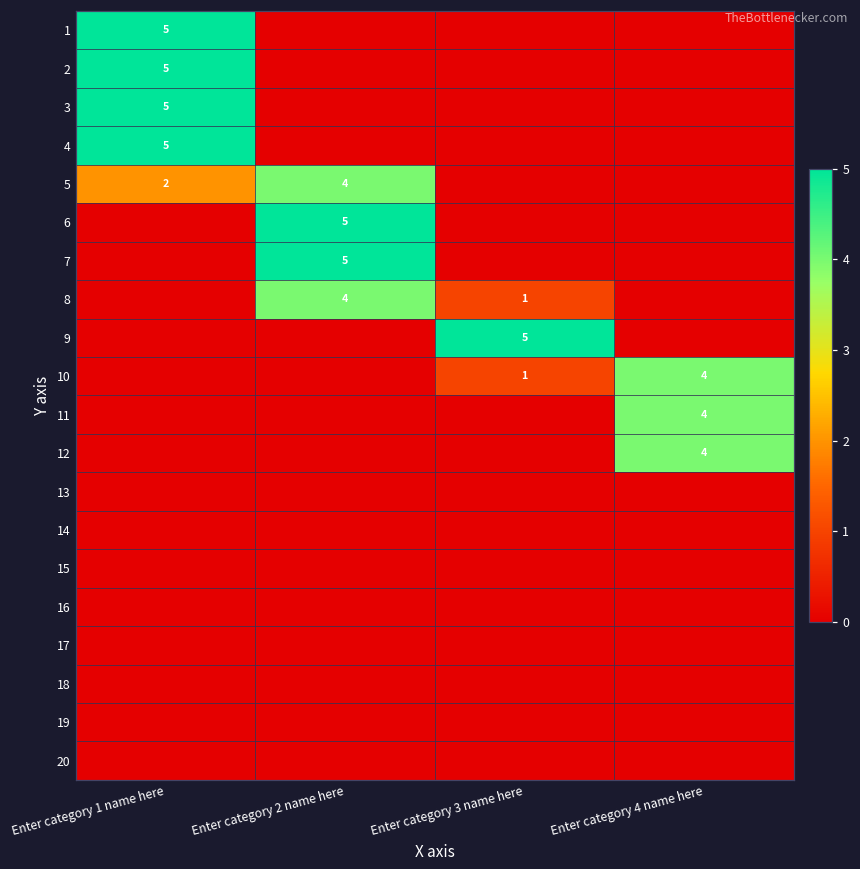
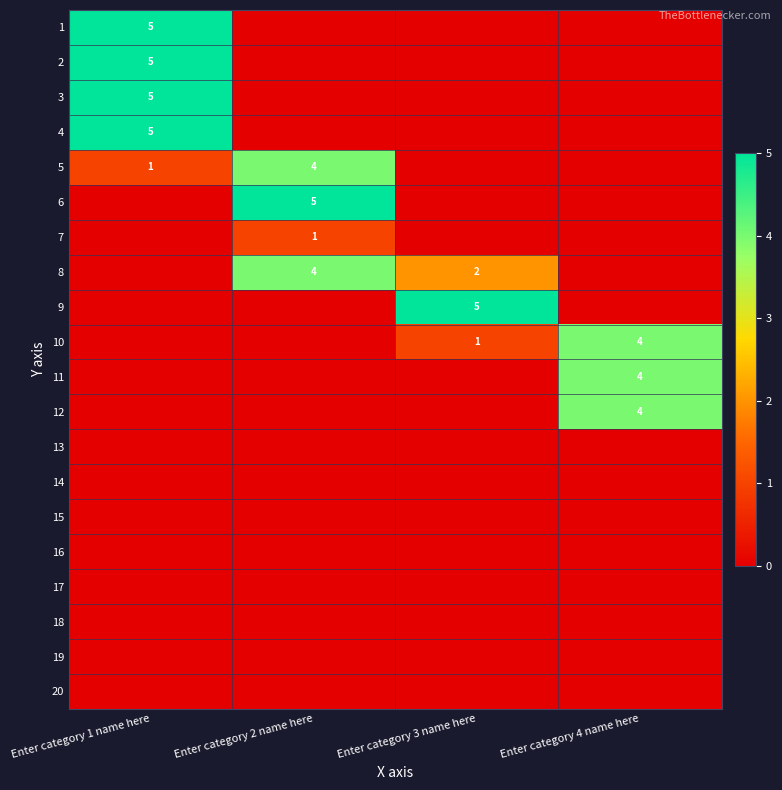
  {
    "1": {
      "Enter category 1 name here": 5
    },
    "2": {
      "Enter category 1 name here": 5
    },
    "3": {
      "Enter category 1 name here": 5
    },
    "4": {
      "Enter category 1 name here": 5
    },
    "5": {
-     "Enter category 1 name here": 2,
+     "Enter category 1 name here": 1,
      "Enter category 2 name here": 4
    },
    "6": {
      "Enter category 2 name here": 5
    },
    "7": {
-     "Enter category 2 name here": 5
+     "Enter category 2 name here": 1
    },
    "8": {
      "Enter category 2 name here": 4,
-     "Enter category 3 name here": 1
+     "Enter category 3 name here": 2
    },
    "9": {
      "Enter category 3 name here": 5
    },
    "10": {
      "Enter category 3 name here": 1,
      "Enter category 4 name here": 4
    },
    "11": {
      "Enter category 4 name here": 4
    },
    "12": {
      "Enter category 4 name here": 4
    }
  }
